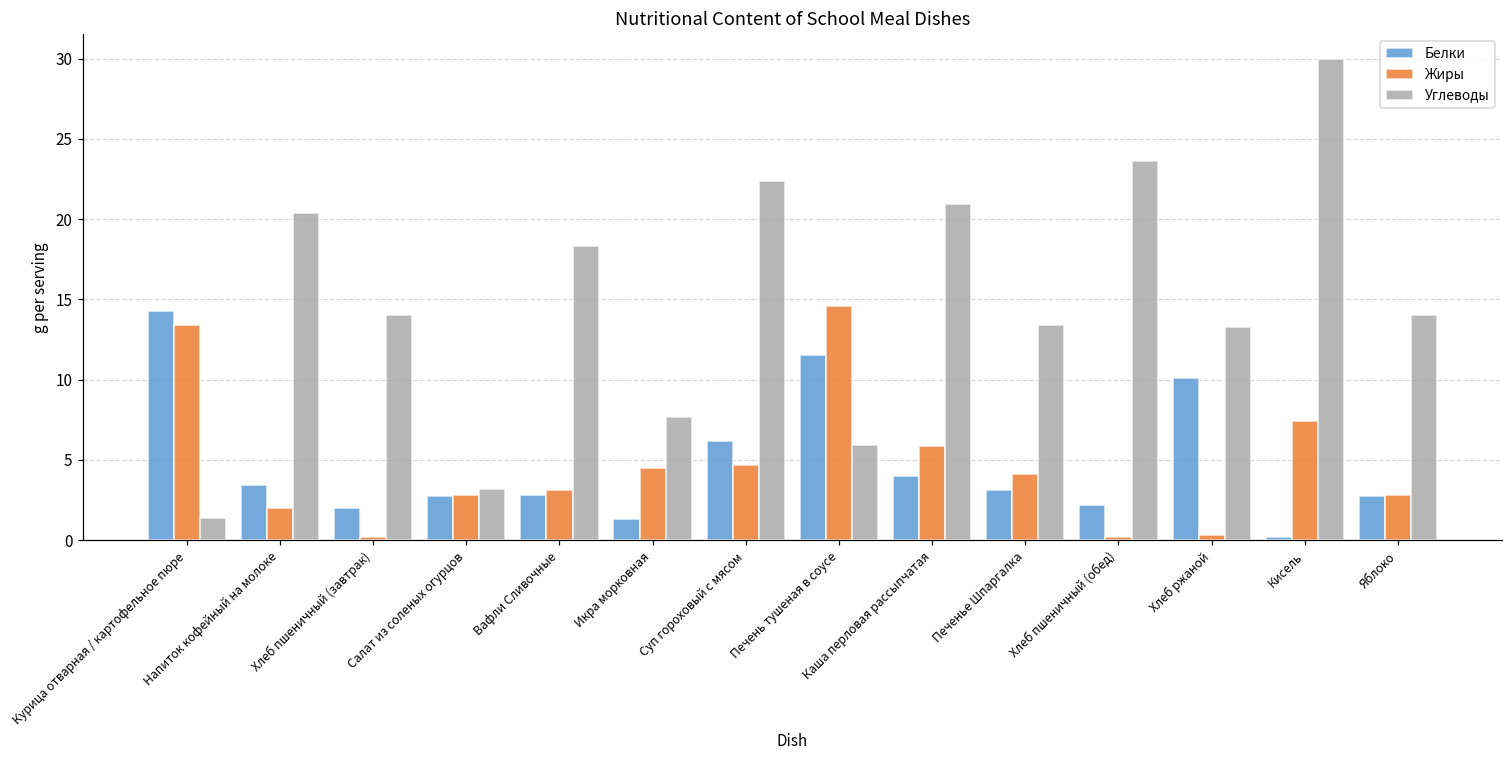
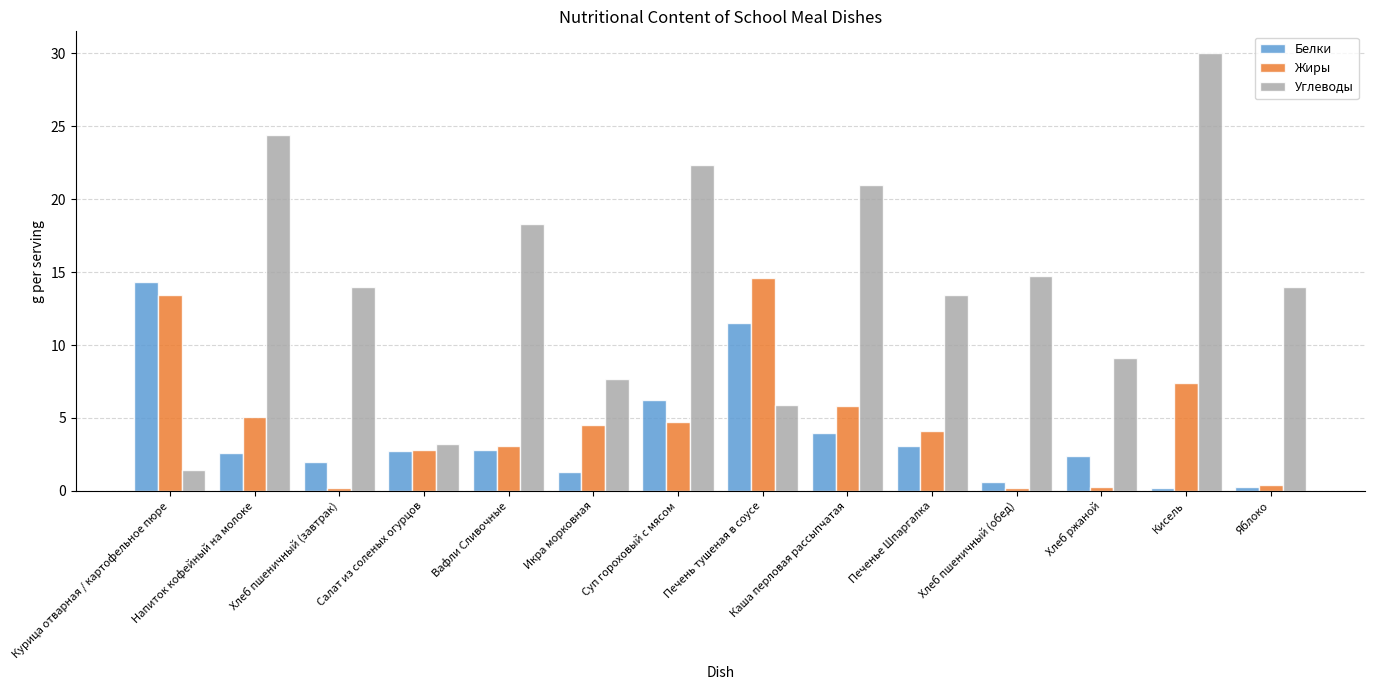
  {
    "Белки": {
      "Курица отварная / картофельное пюре": 14.3,
-     "Напиток кофейный на молоке": 3.4,
+     "Напиток кофейный на молоке": 2.6,
      "Хлеб пшеничный (завтрак)": 2.0,
      "Салат из соленых огурцов": 2.7,
      "Вафли Сливочные": 2.8,
      "Икра морковная": 1.3,
      "Суп гороховый с мясом": 6.2,
      "Печень тушеная в соусе": 11.5,
      "Каша перловая рассыпчатая": 4.0,
      "Печенье Шпаргалка": 3.1,
-     "Хлеб пшеничный (обед)": 2.2,
-     "Хлеб ржаной": 10.1,
+     "Хлеб пшеничный (обед)": 0.6,
+     "Хлеб ржаной": 2.4,
      "Кисель": 0.2,
-     "Яблоко": 2.7
+     "Яблоко": 0.3
    },
    "Жиры": {
      "Курица отварная / картофельное пюре": 13.4,
-     "Напиток кофейный на молоке": 2.0,
+     "Напиток кофейный на молоке": 5.1,
      "Хлеб пшеничный (завтрак)": 0.2,
      "Салат из соленых огурцов": 2.8,
      "Вафли Сливочные": 3.1,
      "Икра морковная": 4.5,
      "Суп гороховый с мясом": 4.7,
      "Печень тушеная в соусе": 14.6,
      "Каша перловая рассыпчатая": 5.9,
      "Печенье Шпаргалка": 4.1,
      "Хлеб пшеничный (обед)": 0.2,
      "Хлеб ржаной": 0.3,
      "Кисель": 7.4,
-     "Яблоко": 2.8
+     "Яблоко": 0.4
    },
    "Углеводы": {
      "Курица отварная / картофельное пюре": 1.4,
-     "Напиток кофейный на молоке": 20.4,
+     "Напиток кофейный на молоке": 24.4,
      "Хлеб пшеничный (завтрак)": 14.0,
      "Салат из соленых огурцов": 3.2,
      "Вафли Сливочные": 18.3,
      "Икра морковная": 7.7,
      "Суп гороховый с мясом": 22.4,
      "Печень тушеная в соусе": 5.9,
      "Каша перловая рассыпчатая": 21.0,
      "Печенье Шпаргалка": 13.4,
-     "Хлеб пшеничный (обед)": 23.6,
-     "Хлеб ржаной": 13.3,
+     "Хлеб пшеничный (обед)": 14.7,
+     "Хлеб ржаной": 9.1,
      "Кисель": 30.0,
      "Яблоко": 14.0
    }
  }
